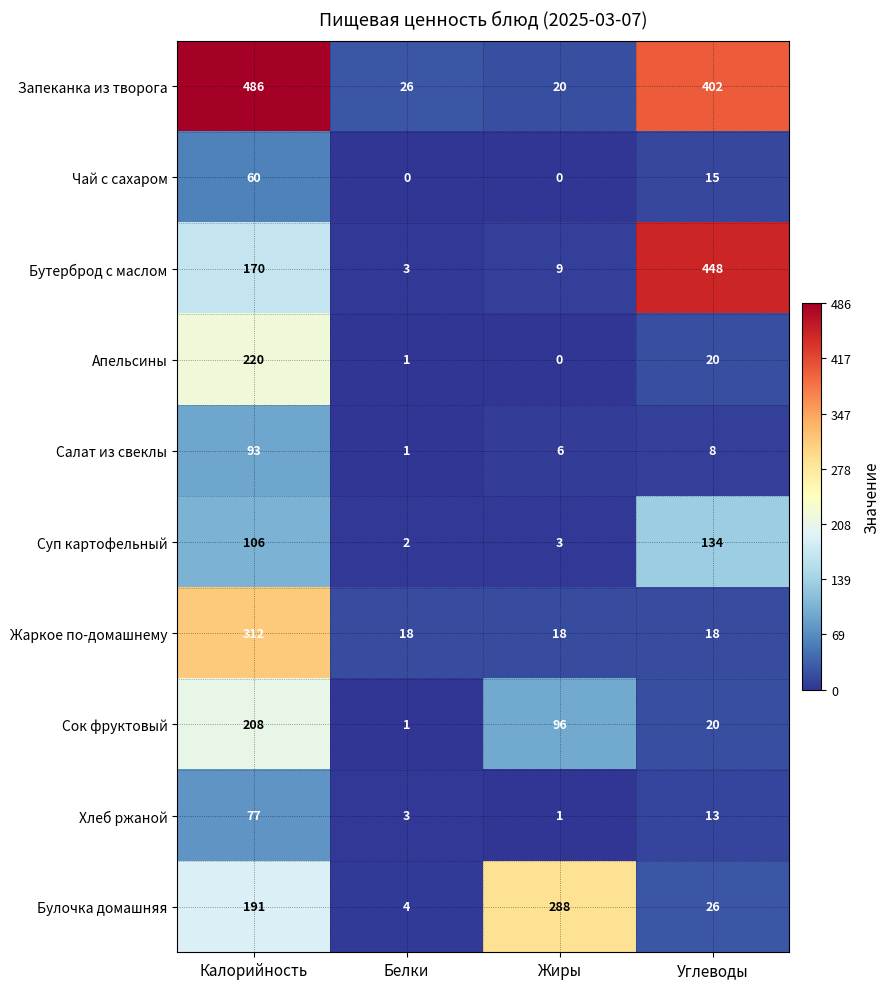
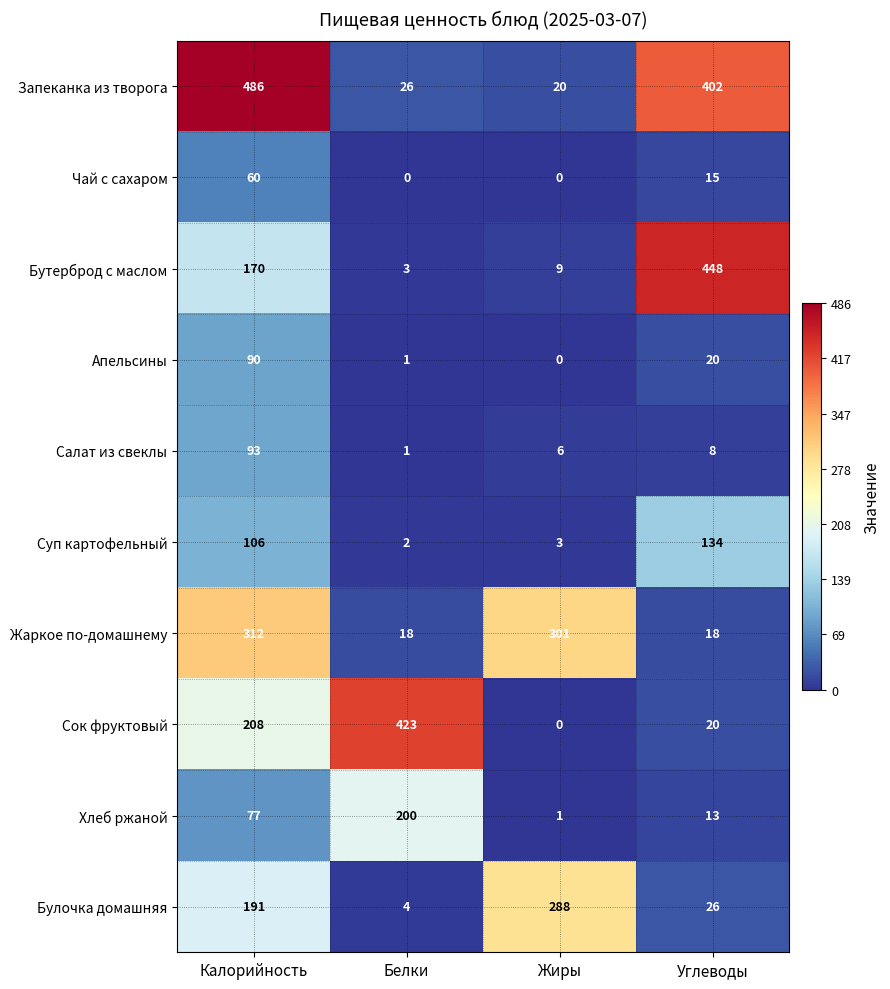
  {
    "Запеканка из творога": {
      "Калорийность": 486,
      "Белки": 26,
      "Жиры": 20,
      "Углеводы": 402
    },
    "Чай с сахаром": {
      "Калорийность": 60,
      "Белки": 0,
      "Жиры": 0,
      "Углеводы": 15
    },
    "Бутерброд с маслом": {
      "Калорийность": 170,
      "Белки": 3,
      "Жиры": 9,
      "Углеводы": 448
    },
    "Апельсины": {
-     "Калорийность": 220,
+     "Калорийность": 90,
      "Белки": 1,
      "Жиры": 0,
      "Углеводы": 20
    },
    "Салат из свеклы": {
      "Калорийность": 93,
      "Белки": 1,
      "Жиры": 6,
      "Углеводы": 8
    },
    "Суп картофельный": {
      "Калорийность": 106,
      "Белки": 2,
      "Жиры": 3,
      "Углеводы": 134
    },
    "Жаркое по-домашнему": {
      "Калорийность": 312,
      "Белки": 18,
-     "Жиры": 18,
+     "Жиры": 301,
      "Углеводы": 18
    },
    "Сок фруктовый": {
      "Калорийность": 208,
-     "Белки": 1,
-     "Жиры": 96,
+     "Белки": 423,
+     "Жиры": 0,
      "Углеводы": 20
    },
    "Хлеб ржаной": {
      "Калорийность": 77,
-     "Белки": 3,
+     "Белки": 200,
      "Жиры": 1,
      "Углеводы": 13
    },
    "Булочка домашняя": {
      "Калорийность": 191,
      "Белки": 4,
      "Жиры": 288,
      "Углеводы": 26
    }
  }
